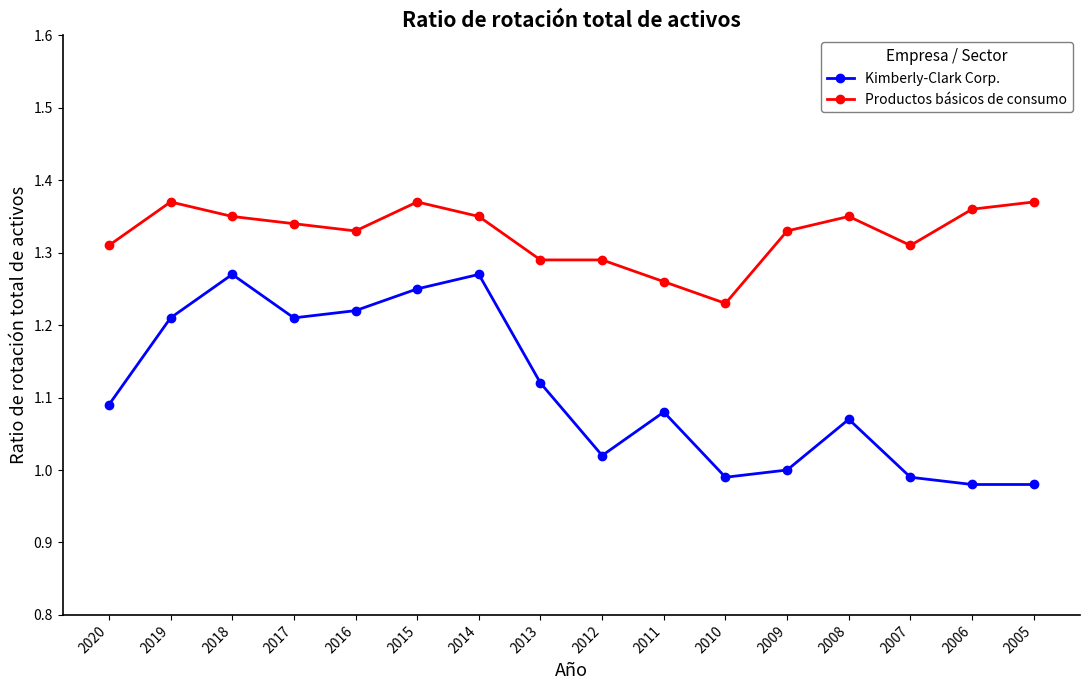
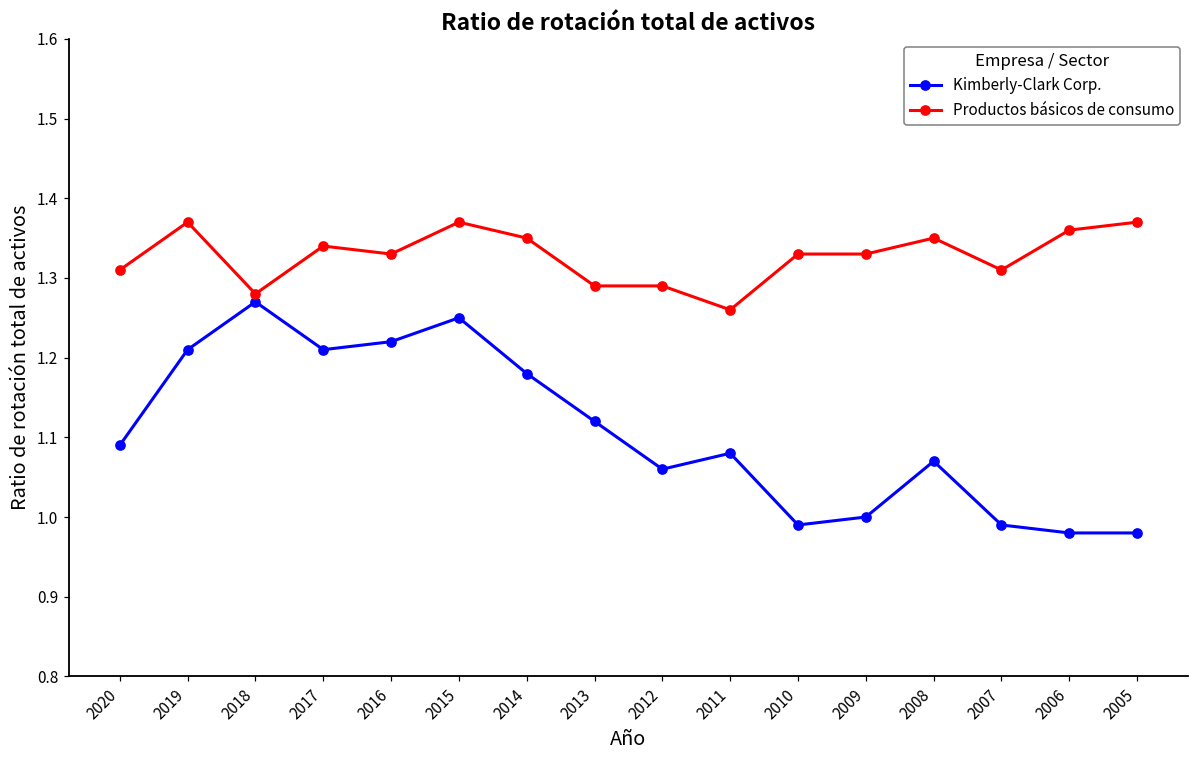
  {
    "Kimberly-Clark Corp.": {
      "2020": 1.09,
      "2019": 1.21,
      "2018": 1.27,
      "2017": 1.21,
      "2016": 1.22,
      "2015": 1.25,
-     "2014": 1.27,
+     "2014": 1.18,
      "2013": 1.12,
-     "2012": 1.02,
+     "2012": 1.06,
      "2011": 1.08,
      "2010": 0.99,
      "2009": 1.00,
      "2008": 1.07,
      "2007": 0.99,
      "2006": 0.98,
      "2005": 0.98
    },
    "Productos básicos de consumo": {
      "2020": 1.31,
      "2019": 1.37,
-     "2018": 1.35,
+     "2018": 1.28,
      "2017": 1.34,
      "2016": 1.33,
      "2015": 1.37,
      "2014": 1.35,
      "2013": 1.29,
      "2012": 1.29,
      "2011": 1.26,
-     "2010": 1.23,
+     "2010": 1.33,
      "2009": 1.33,
      "2008": 1.35,
      "2007": 1.31,
      "2006": 1.36,
      "2005": 1.37
    }
  }
